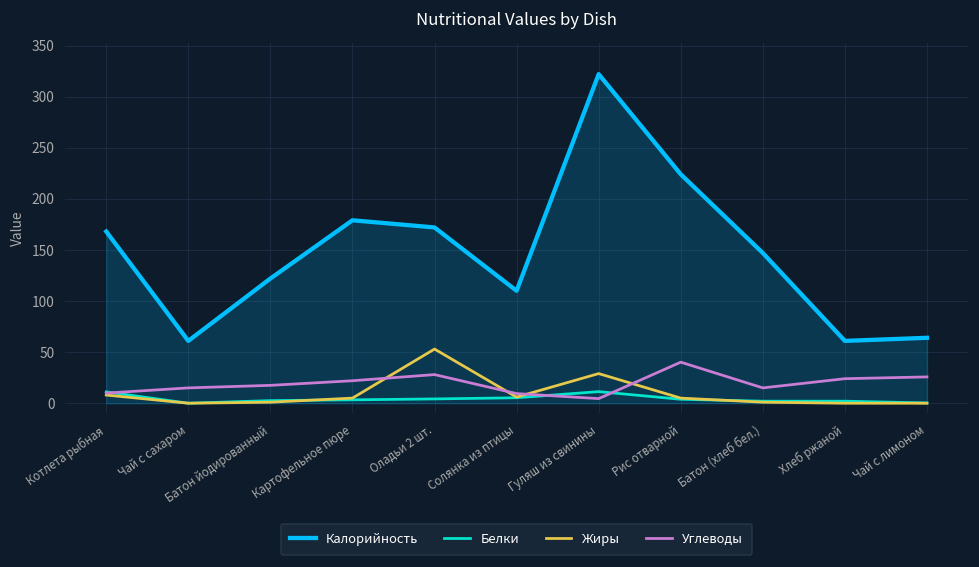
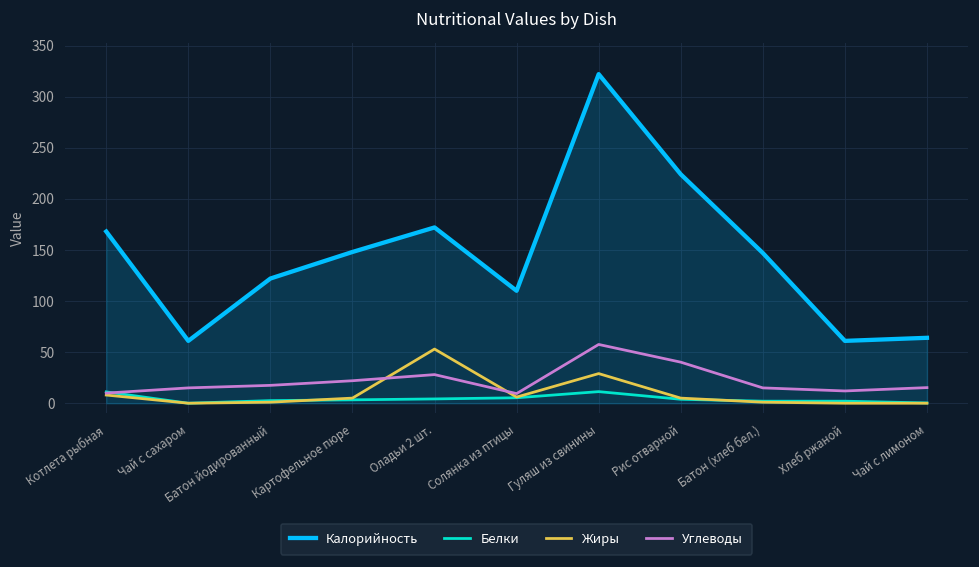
  {
    "Калорийность": {
      "Котлета рыбная": 170,
      "Чай с сахаром": 60,
      "Батон йодированный": 120,
-     "Картофельное пюре": 180,
+     "Картофельное пюре": 150,
      "Оладьи 2 шт.": 170,
      "Солянка из птицы": 110,
      "Гуляш из свинины": 320,
      "Рис отварной": 220,
      "Батон (хлеб бел.)": 150,
      "Хлеб ржаной": 60,
      "Чай с лимоном": 60
    },
    "Белки": {
      "Оладьи 2 шт.": 0,
      "Гуляш из свинины": 10
    },
    "Жиры": {
      "Оладьи 2 шт.": 50,
      "Гуляш из свинины": 30
    },
    "Углеводы": {
      "Чай с сахаром": 20,
      "Батон йодированный": 20,
      "Картофельное пюре": 20,
      "Оладьи 2 шт.": 30,
      "Солянка из птицы": 10,
-     "Гуляш из свинины": 0,
+     "Гуляш из свинины": 60,
      "Рис отварной": 40,
      "Батон (хлеб бел.)": 20,
-     "Хлеб ржаной": 20,
-     "Чай с лимоном": 30
+     "Хлеб ржаной": 10,
+     "Чай с лимоном": 20
    }
  }
